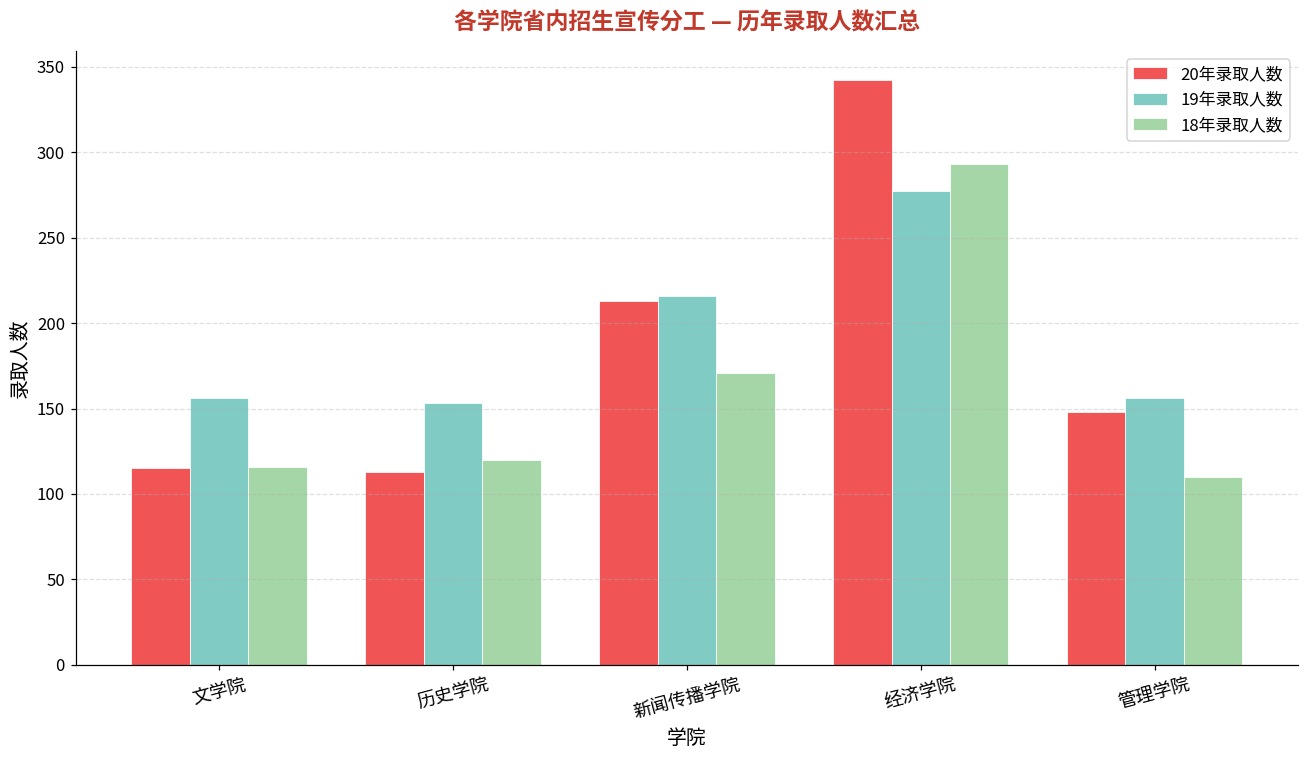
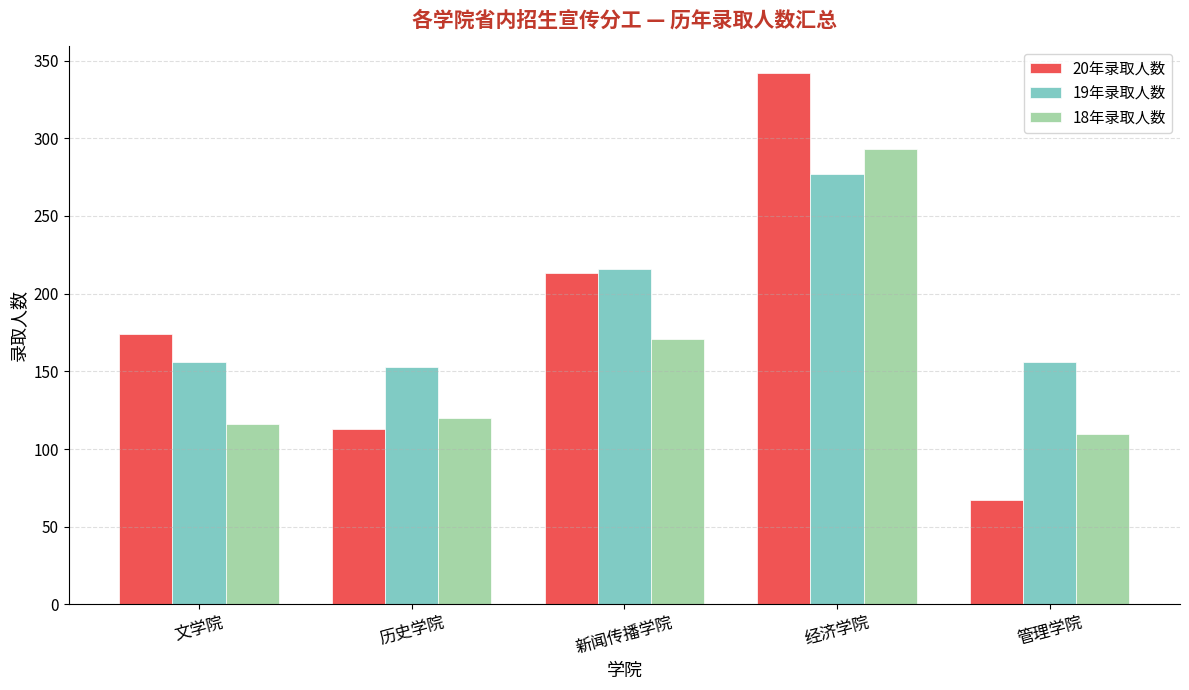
  {
    "20年录取人数": {
-     "文学院": 115,
+     "文学院": 174,
      "历史学院": 113,
      "新闻传播学院": 213,
      "经济学院": 342,
-     "管理学院": 148
+     "管理学院": 67
    }
  }
